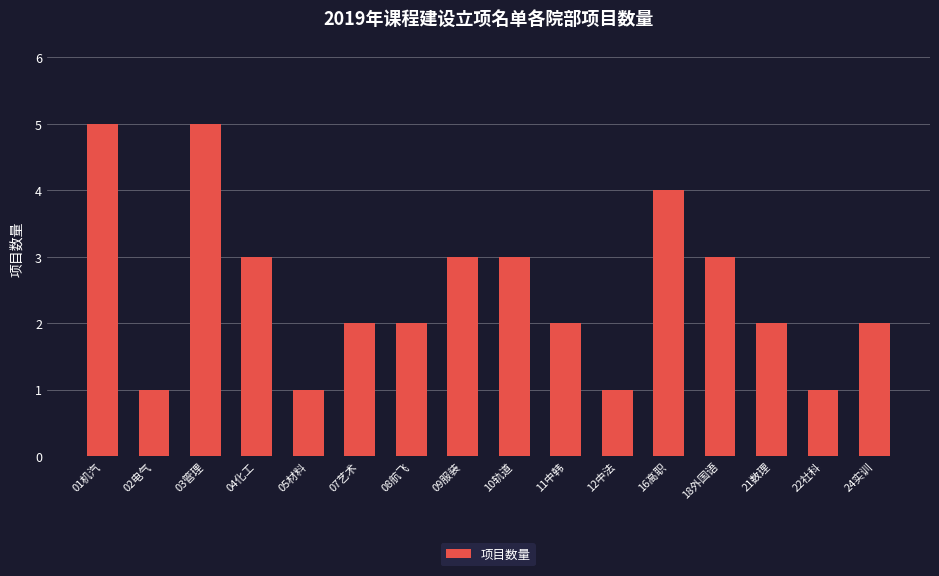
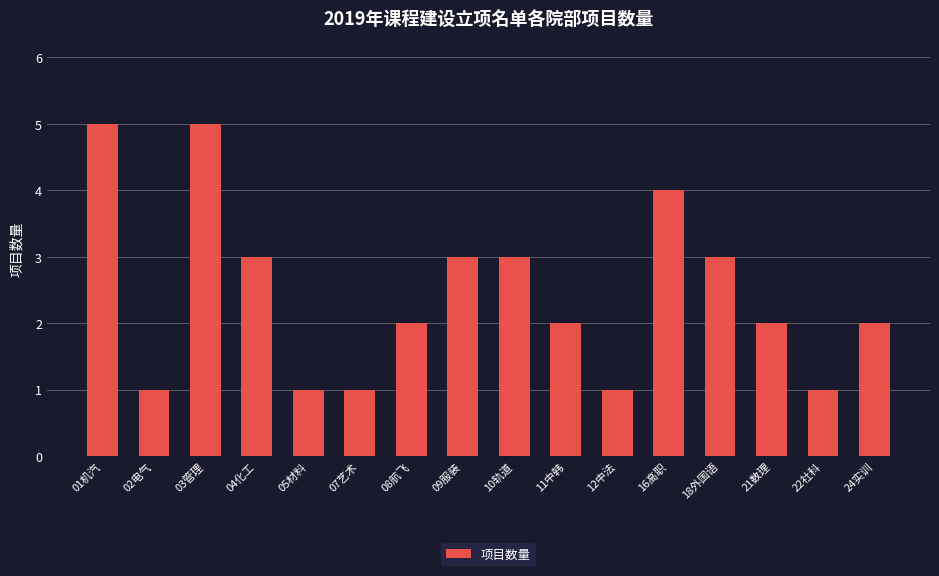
  {
    "01机汽": 5,
    "02电气": 1,
    "03管理": 5,
    "04化工": 3,
    "05材料": 1,
-   "07艺术": 2,
+   "07艺术": 1,
    "08航飞": 2,
    "09服装": 3,
    "10轨道": 3,
    "11中韩": 2,
    "12中法": 1,
    "16高职": 4,
    "18外国语": 3,
    "21数理": 2,
    "22社科": 1,
    "24实训": 2
  }
